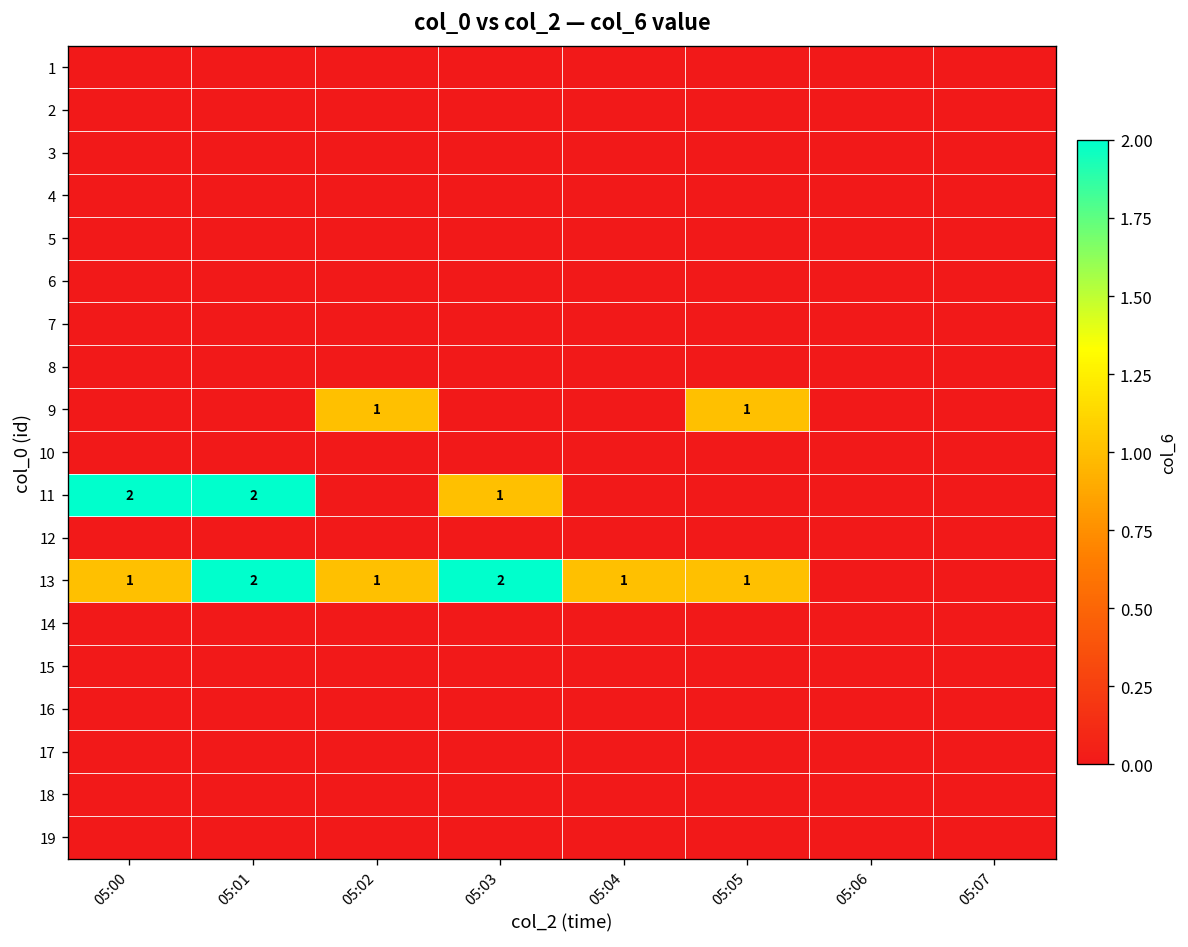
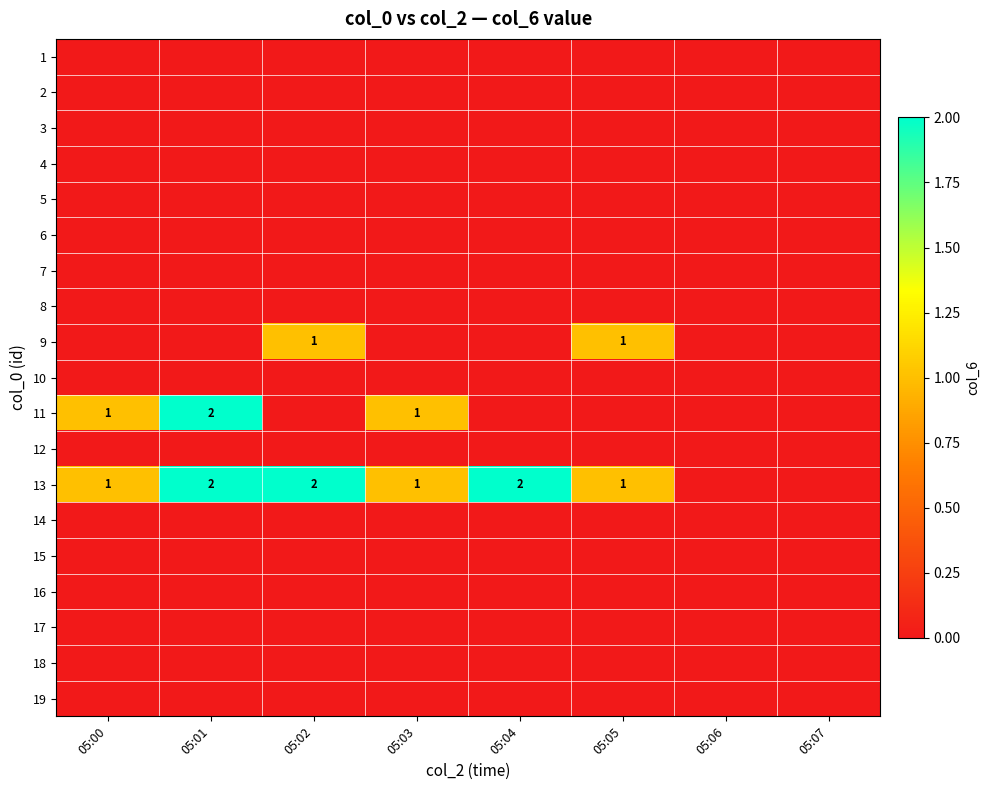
  {
    "9": {
      "05:02": 1,
      "05:05": 1
    },
    "11": {
-     "05:00": 2,
+     "05:00": 1,
      "05:01": 2,
      "05:03": 1
    },
    "13": {
      "05:00": 1,
      "05:01": 2,
-     "05:02": 1,
-     "05:03": 2,
-     "05:04": 1,
+     "05:02": 2,
+     "05:03": 1,
+     "05:04": 2,
      "05:05": 1
    }
  }
